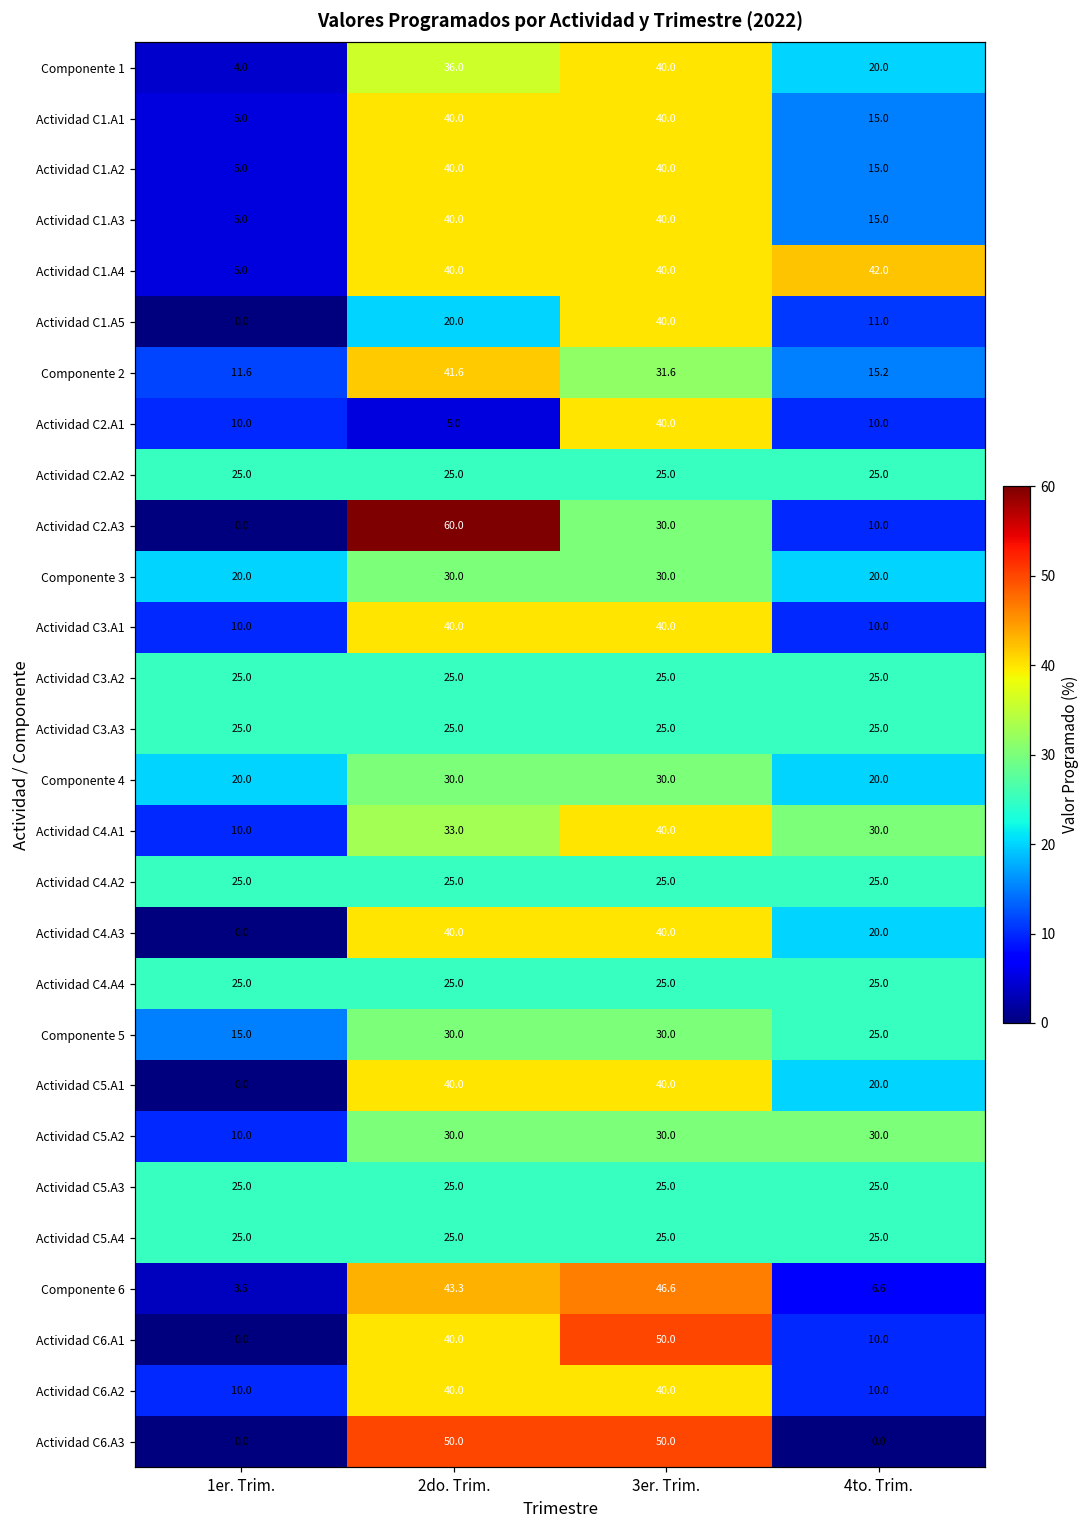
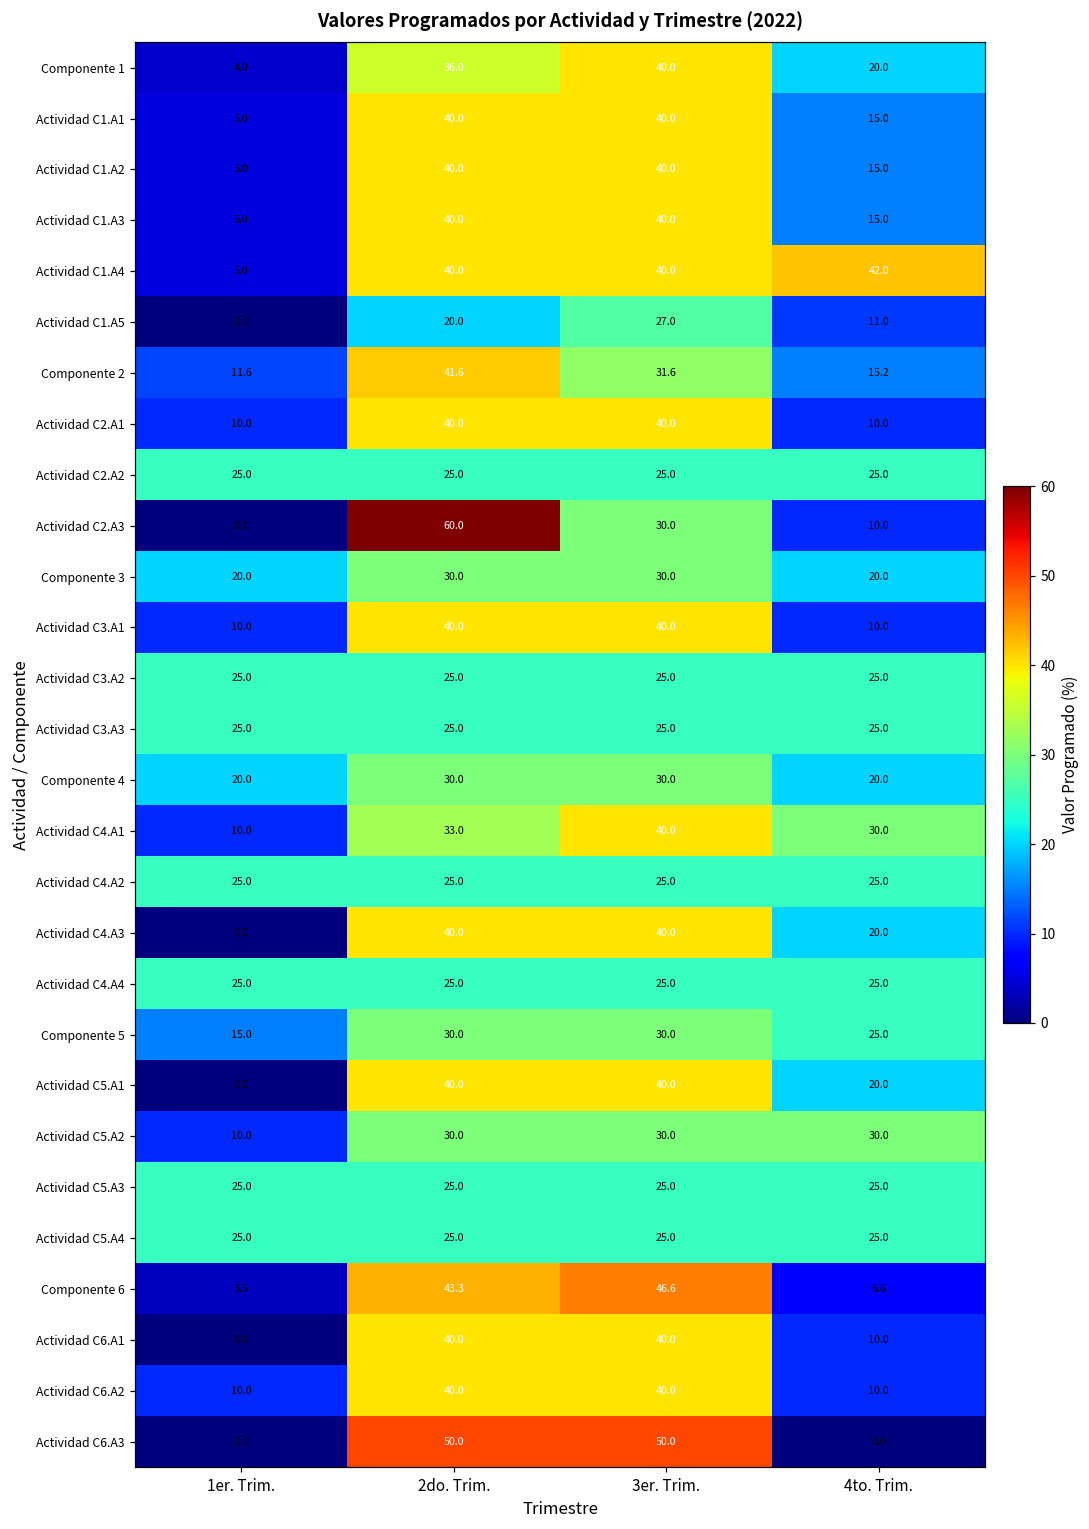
  {
    "Componente 1": {
      "1er. Trim.": 4.0,
      "2do. Trim.": 36.0,
      "3er. Trim.": 40.0,
      "4to. Trim.": 20.0
    },
    "Actividad C1.A1": {
      "1er. Trim.": 5.0,
      "2do. Trim.": 40.0,
      "3er. Trim.": 40.0,
      "4to. Trim.": 15.0
    },
    "Actividad C1.A2": {
      "1er. Trim.": 5.0,
      "2do. Trim.": 40.0,
      "3er. Trim.": 40.0,
      "4to. Trim.": 15.0
    },
    "Actividad C1.A3": {
      "1er. Trim.": 5.0,
      "2do. Trim.": 40.0,
      "3er. Trim.": 40.0,
      "4to. Trim.": 15.0
    },
    "Actividad C1.A4": {
      "1er. Trim.": 5.0,
      "2do. Trim.": 40.0,
      "3er. Trim.": 40.0,
      "4to. Trim.": 42.0
    },
    "Actividad C1.A5": {
      "1er. Trim.": 0.0,
      "2do. Trim.": 20.0,
-     "3er. Trim.": 40.0,
+     "3er. Trim.": 27.0,
      "4to. Trim.": 11.0
    },
    "Componente 2": {
      "1er. Trim.": 11.6,
      "2do. Trim.": 41.6,
      "3er. Trim.": 31.6,
      "4to. Trim.": 15.2
    },
    "Actividad C2.A1": {
      "1er. Trim.": 10.0,
-     "2do. Trim.": 5.0,
+     "2do. Trim.": 40.0,
      "3er. Trim.": 40.0,
      "4to. Trim.": 10.0
    },
    "Actividad C2.A2": {
      "1er. Trim.": 25.0,
      "2do. Trim.": 25.0,
      "3er. Trim.": 25.0,
      "4to. Trim.": 25.0
    },
    "Actividad C2.A3": {
      "1er. Trim.": 0.0,
      "2do. Trim.": 60.0,
      "3er. Trim.": 30.0,
      "4to. Trim.": 10.0
    },
    "Componente 3": {
      "1er. Trim.": 20.0,
      "2do. Trim.": 30.0,
      "3er. Trim.": 30.0,
      "4to. Trim.": 20.0
    },
    "Actividad C3.A1": {
      "1er. Trim.": 10.0,
      "2do. Trim.": 40.0,
      "3er. Trim.": 40.0,
      "4to. Trim.": 10.0
    },
    "Actividad C3.A2": {
      "1er. Trim.": 25.0,
      "2do. Trim.": 25.0,
      "3er. Trim.": 25.0,
      "4to. Trim.": 25.0
    },
    "Actividad C3.A3": {
      "1er. Trim.": 25.0,
      "2do. Trim.": 25.0,
      "3er. Trim.": 25.0,
      "4to. Trim.": 25.0
    },
    "Componente 4": {
      "1er. Trim.": 20.0,
      "2do. Trim.": 30.0,
      "3er. Trim.": 30.0,
      "4to. Trim.": 20.0
    },
    "Actividad C4.A1": {
      "1er. Trim.": 10.0,
      "2do. Trim.": 33.0,
      "3er. Trim.": 40.0,
      "4to. Trim.": 30.0
    },
    "Actividad C4.A2": {
      "1er. Trim.": 25.0,
      "2do. Trim.": 25.0,
      "3er. Trim.": 25.0,
      "4to. Trim.": 25.0
    },
    "Actividad C4.A3": {
      "1er. Trim.": 0.0,
      "2do. Trim.": 40.0,
      "3er. Trim.": 40.0,
      "4to. Trim.": 20.0
    },
    "Actividad C4.A4": {
      "1er. Trim.": 25.0,
      "2do. Trim.": 25.0,
      "3er. Trim.": 25.0,
      "4to. Trim.": 25.0
    },
    "Componente 5": {
      "1er. Trim.": 15.0,
      "2do. Trim.": 30.0,
      "3er. Trim.": 30.0,
      "4to. Trim.": 25.0
    },
    "Actividad C5.A1": {
      "1er. Trim.": 0.0,
      "2do. Trim.": 40.0,
      "3er. Trim.": 40.0,
      "4to. Trim.": 20.0
    },
    "Actividad C5.A2": {
      "1er. Trim.": 10.0,
      "2do. Trim.": 30.0,
      "3er. Trim.": 30.0,
      "4to. Trim.": 30.0
    },
    "Actividad C5.A3": {
      "1er. Trim.": 25.0,
      "2do. Trim.": 25.0,
      "3er. Trim.": 25.0,
      "4to. Trim.": 25.0
    },
    "Actividad C5.A4": {
      "1er. Trim.": 25.0,
      "2do. Trim.": 25.0,
      "3er. Trim.": 25.0,
      "4to. Trim.": 25.0
    },
    "Componente 6": {
      "1er. Trim.": 3.5,
      "2do. Trim.": 43.3,
      "3er. Trim.": 46.6,
      "4to. Trim.": 6.6
    },
    "Actividad C6.A1": {
      "1er. Trim.": 0.0,
      "2do. Trim.": 40.0,
-     "3er. Trim.": 50.0,
+     "3er. Trim.": 40.0,
      "4to. Trim.": 10.0
    },
    "Actividad C6.A2": {
      "1er. Trim.": 10.0,
      "2do. Trim.": 40.0,
      "3er. Trim.": 40.0,
      "4to. Trim.": 10.0
    },
    "Actividad C6.A3": {
      "1er. Trim.": 0.0,
      "2do. Trim.": 50.0,
      "3er. Trim.": 50.0,
      "4to. Trim.": 0.0
    }
  }
